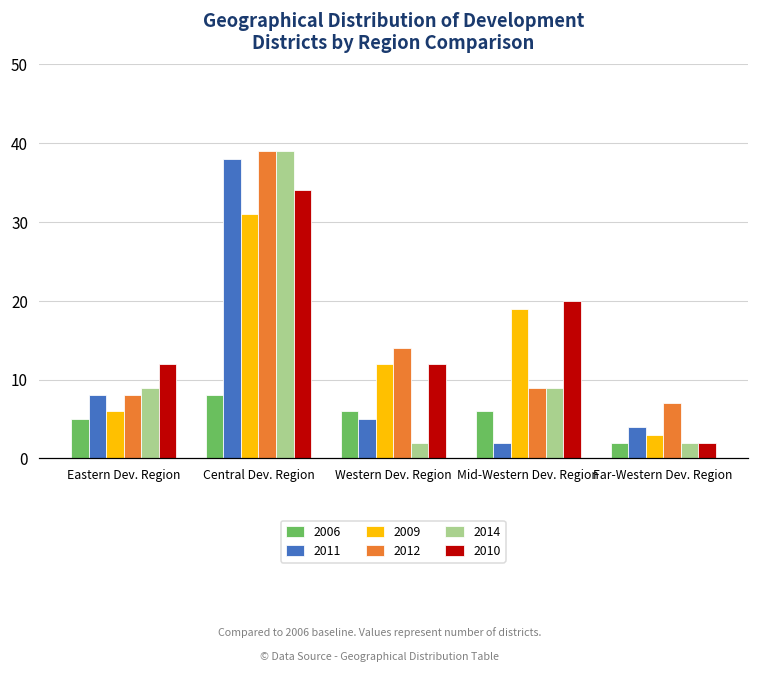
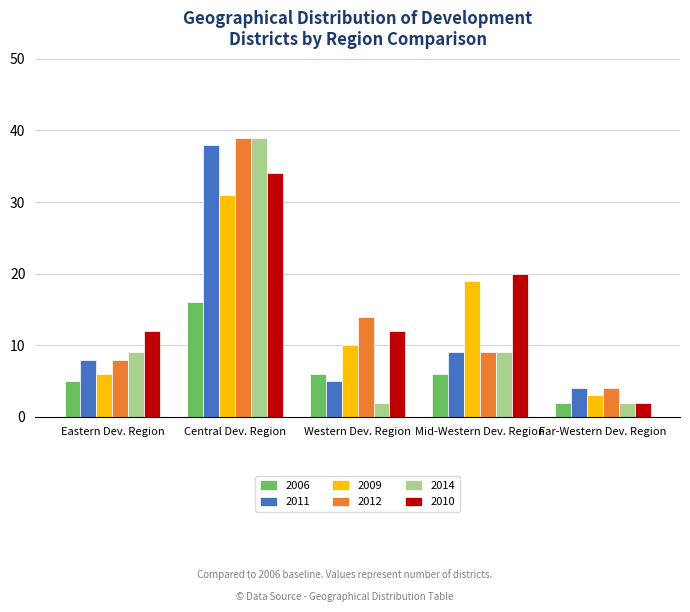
  {
    "2006": {
      "Eastern Dev. Region": 5,
-     "Central Dev. Region": 8,
+     "Central Dev. Region": 16,
      "Western Dev. Region": 6,
      "Mid-Western Dev. Region": 6,
      "Far-Western Dev. Region": 2
    },
    "2011": {
      "Eastern Dev. Region": 8,
      "Central Dev. Region": 38,
      "Western Dev. Region": 5,
-     "Mid-Western Dev. Region": 2,
+     "Mid-Western Dev. Region": 9,
      "Far-Western Dev. Region": 4
    },
    "2009": {
      "Eastern Dev. Region": 6,
      "Central Dev. Region": 31,
-     "Western Dev. Region": 12,
+     "Western Dev. Region": 10,
      "Mid-Western Dev. Region": 19,
      "Far-Western Dev. Region": 3
    },
    "2012": {
      "Eastern Dev. Region": 8,
      "Central Dev. Region": 39,
      "Western Dev. Region": 14,
      "Mid-Western Dev. Region": 9,
-     "Far-Western Dev. Region": 7
+     "Far-Western Dev. Region": 4
    },
    "2014": {
      "Eastern Dev. Region": 9,
      "Central Dev. Region": 39,
      "Western Dev. Region": 2,
      "Mid-Western Dev. Region": 9,
      "Far-Western Dev. Region": 2
    },
    "2010": {
      "Eastern Dev. Region": 12,
      "Central Dev. Region": 34,
      "Western Dev. Region": 12,
      "Mid-Western Dev. Region": 20,
      "Far-Western Dev. Region": 2
    }
  }
